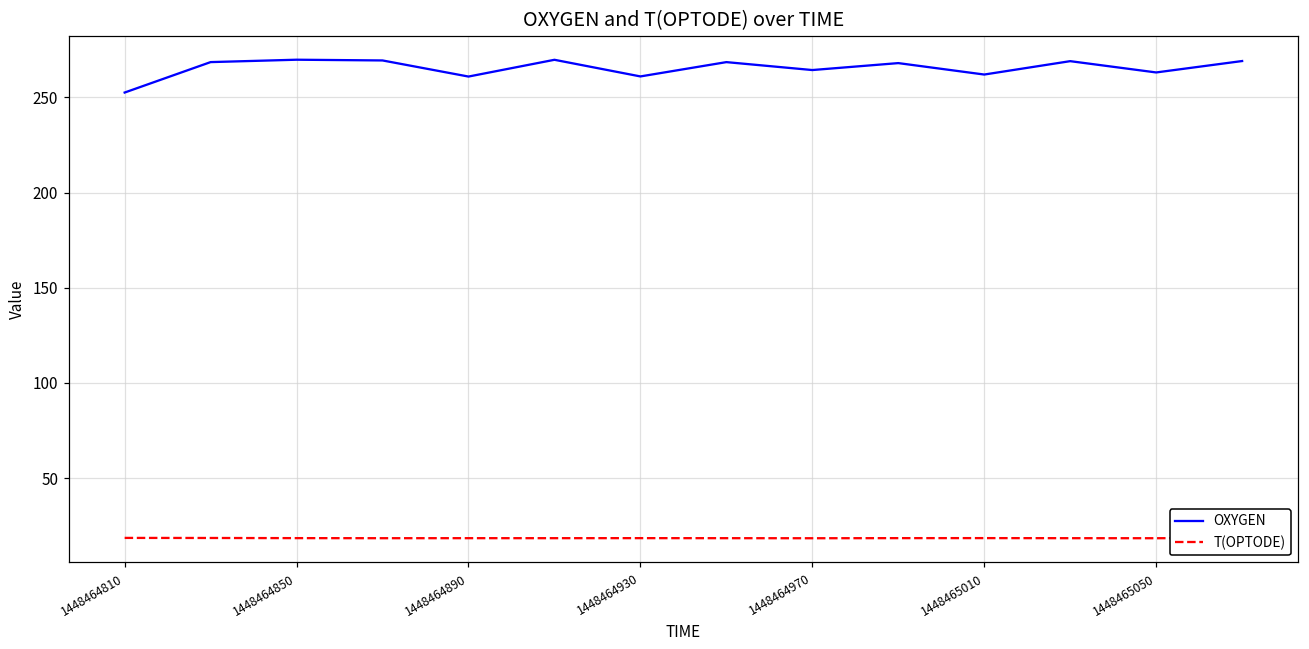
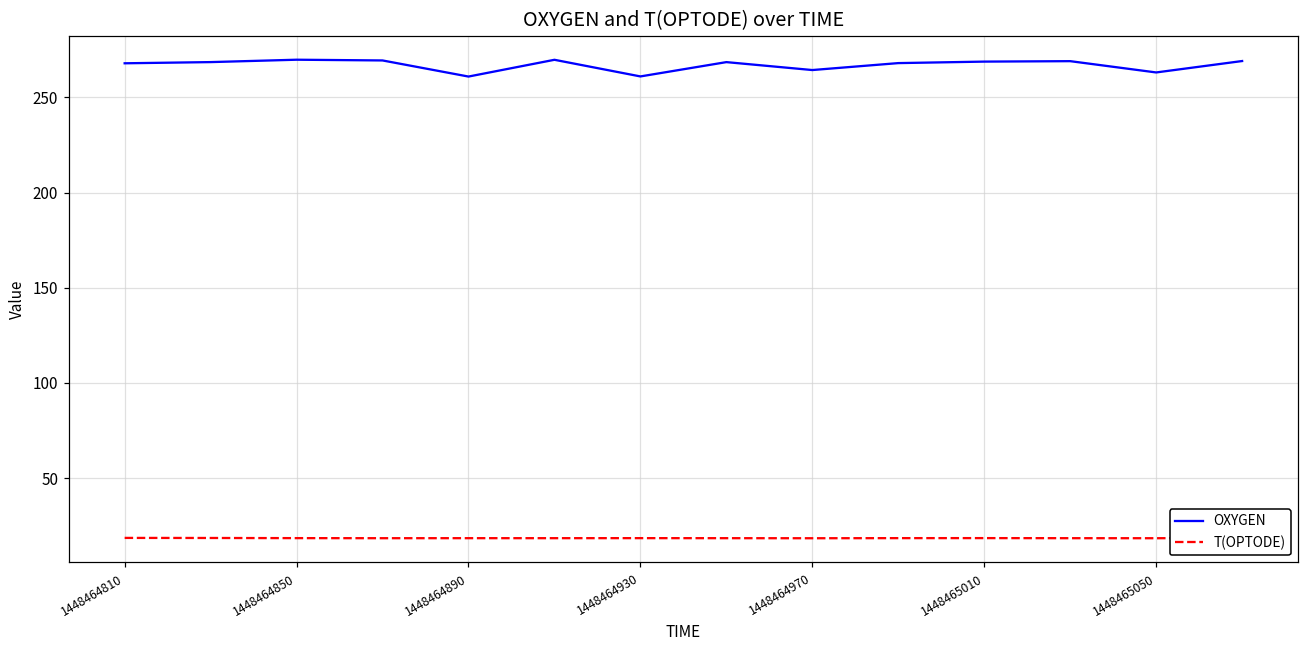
  {
    "OXYGEN": {
-     "1448464810": 252,
+     "1448464810": 268,
      "1448464850": 270,
      "1448464890": 261,
      "1448464930": 261,
      "1448464970": 264,
-     "1448465010": 262,
+     "1448465010": 269,
      "1448465050": 263
    },
    "T(OPTODE)": {
      "1448464810": 19,
      "1448464850": 18,
      "1448464890": 18,
      "1448464930": 18,
      "1448464970": 18,
      "1448465010": 19,
      "1448465050": 18
    }
  }
